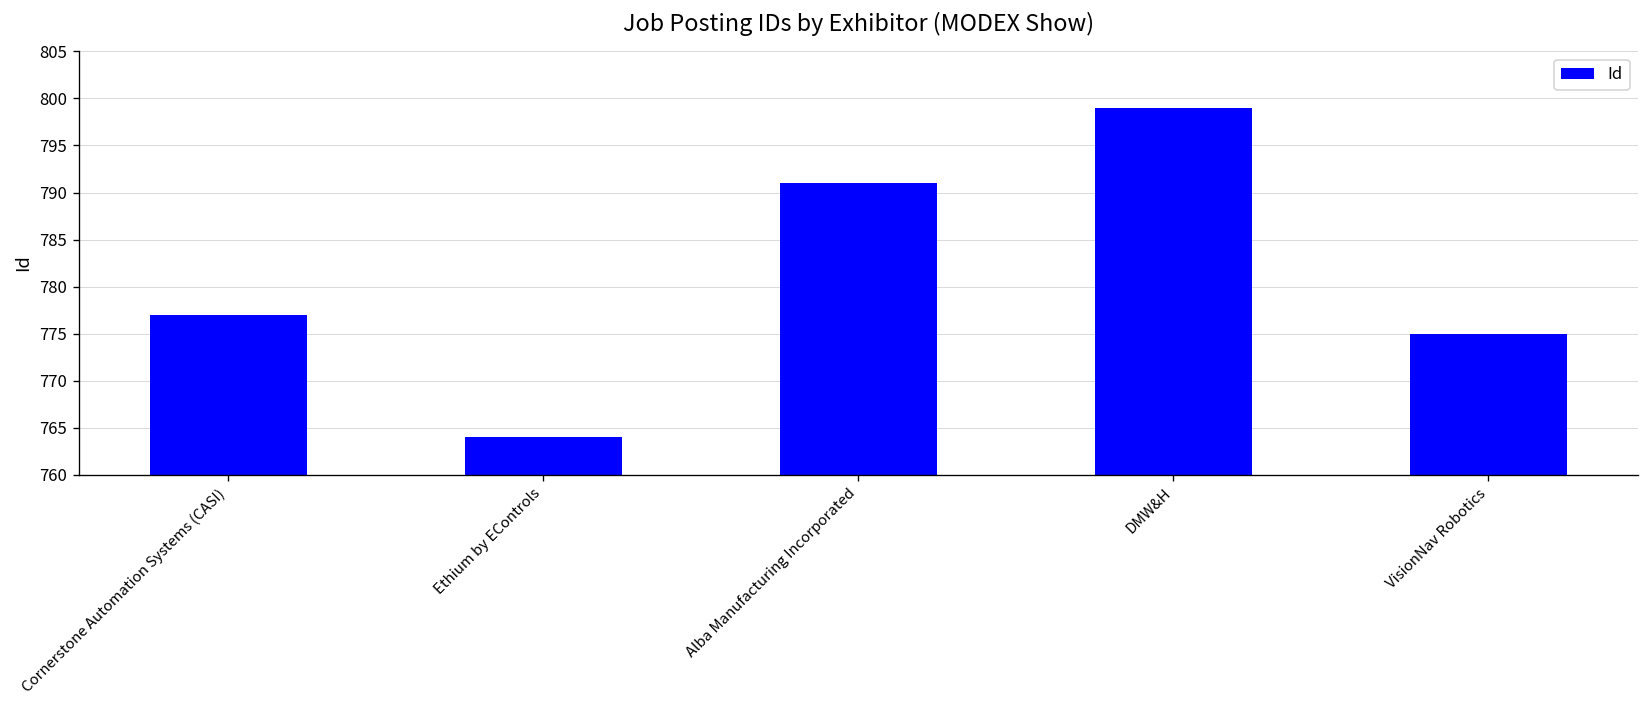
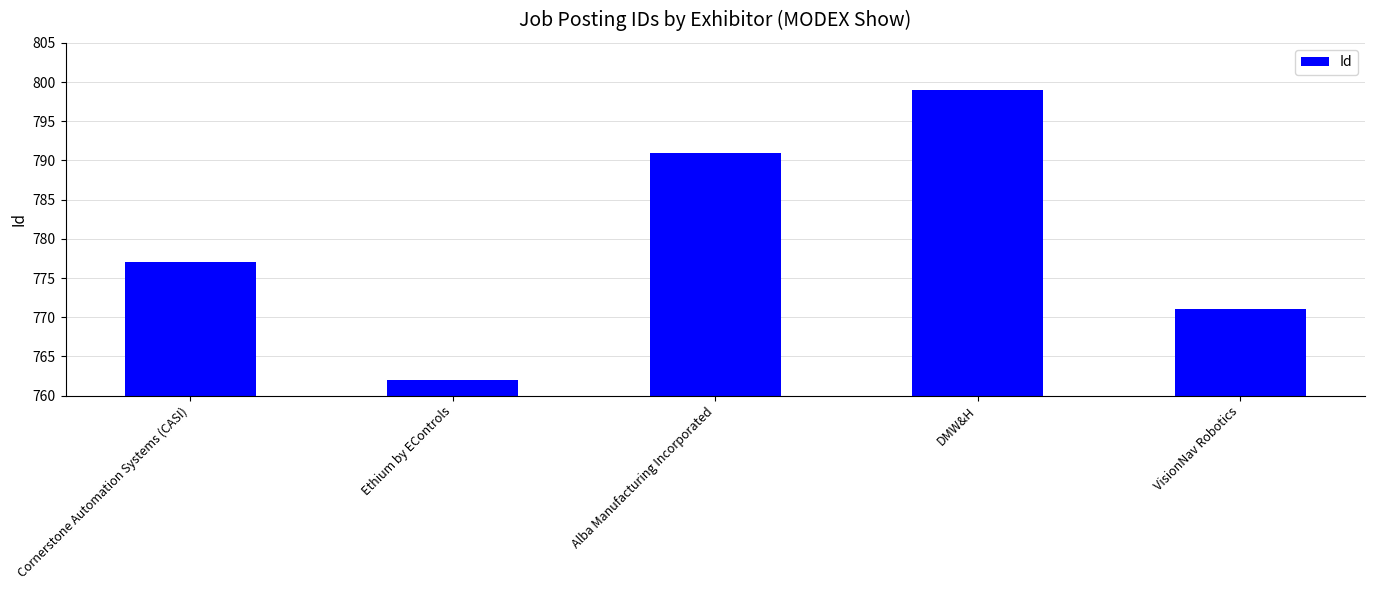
  {
    "Cornerstone Automation Systems (CASI)": 777,
-   "Ethium by EControls": 764,
+   "Ethium by EControls": 762,
    "Alba Manufacturing Incorporated": 791,
    "DMW&H": 799,
-   "VisionNav Robotics": 775
+   "VisionNav Robotics": 771
  }
